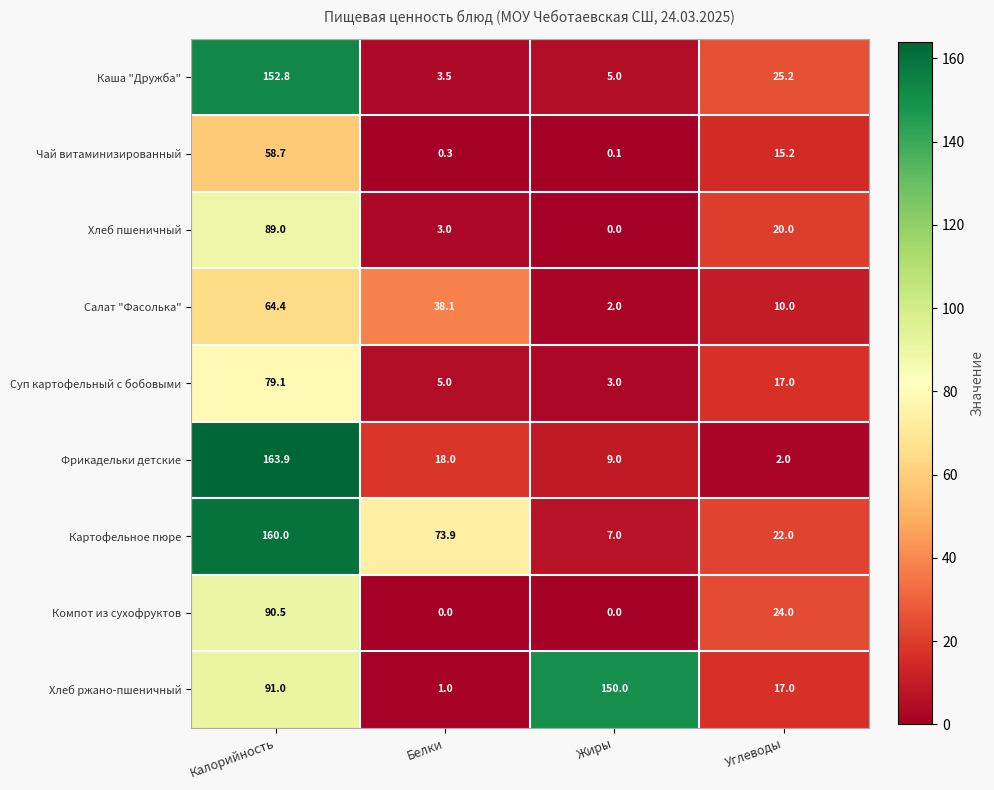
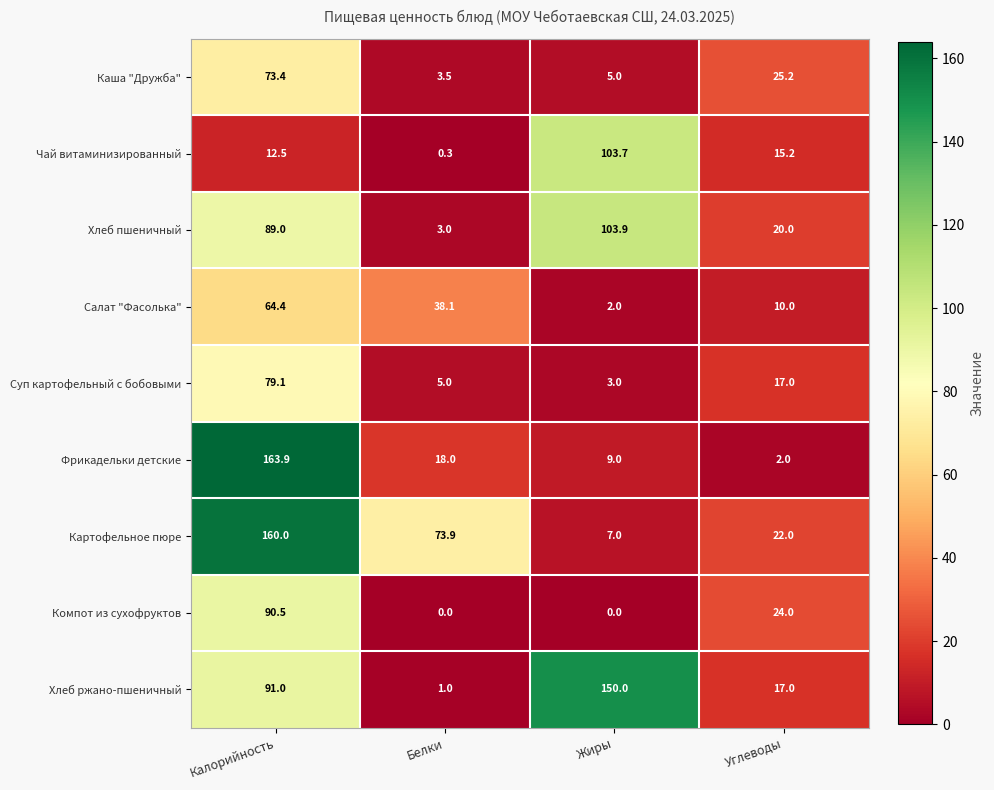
  {
    "Каша \"Дружба\"": {
-     "Калорийность": 152.8,
+     "Калорийность": 73.4,
      "Белки": 3.5,
      "Жиры": 5.0,
      "Углеводы": 25.2
    },
    "Чай витаминизированный": {
-     "Калорийность": 58.7,
+     "Калорийность": 12.5,
      "Белки": 0.3,
-     "Жиры": 0.1,
+     "Жиры": 103.7,
      "Углеводы": 15.2
    },
    "Хлеб пшеничный": {
      "Калорийность": 89.0,
      "Белки": 3.0,
-     "Жиры": 0.0,
+     "Жиры": 103.9,
      "Углеводы": 20.0
    },
    "Салат \"Фасолька\"": {
      "Калорийность": 64.4,
      "Белки": 38.1,
      "Жиры": 2.0,
      "Углеводы": 10.0
    },
    "Суп картофельный с бобовыми": {
      "Калорийность": 79.1,
      "Белки": 5.0,
      "Жиры": 3.0,
      "Углеводы": 17.0
    },
    "Фрикадельки детские": {
      "Калорийность": 163.9,
      "Белки": 18.0,
      "Жиры": 9.0,
      "Углеводы": 2.0
    },
    "Картофельное пюре": {
      "Калорийность": 160.0,
      "Белки": 73.9,
      "Жиры": 7.0,
      "Углеводы": 22.0
    },
    "Компот из сухофруктов": {
      "Калорийность": 90.5,
      "Белки": 0.0,
      "Жиры": 0.0,
      "Углеводы": 24.0
    },
    "Хлеб ржано-пшеничный": {
      "Калорийность": 91.0,
      "Белки": 1.0,
      "Жиры": 150.0,
      "Углеводы": 17.0
    }
  }
